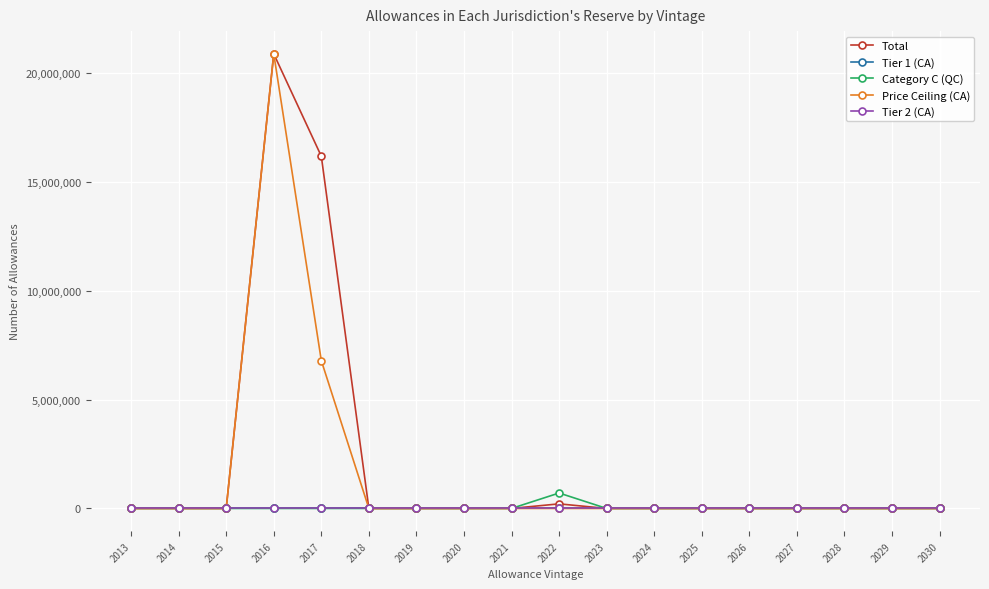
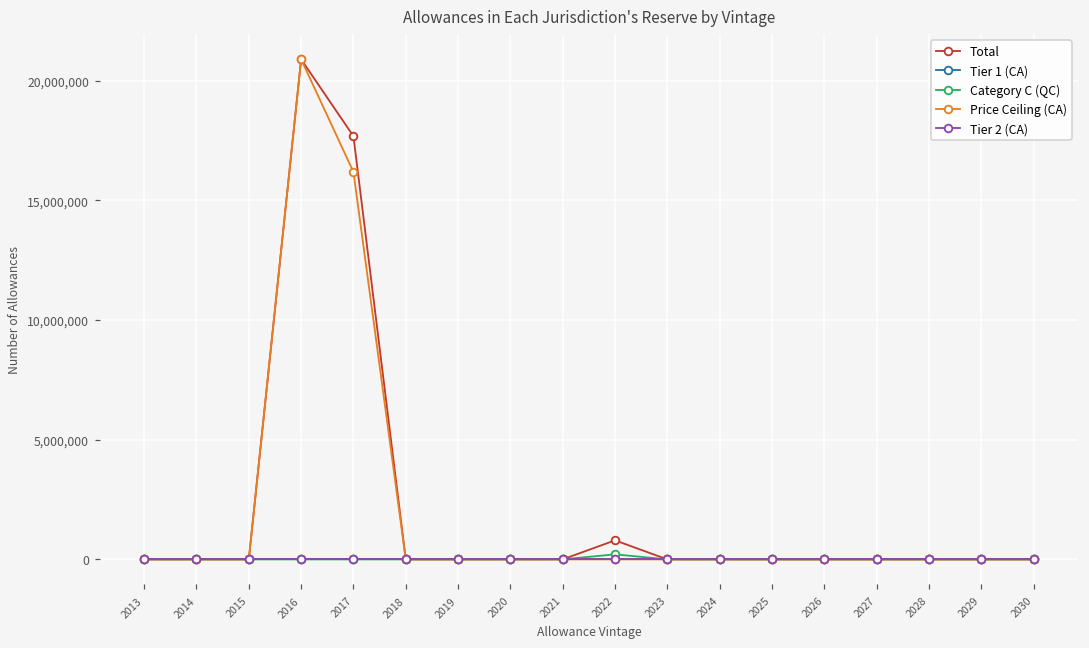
  {
    "Total": {
-     "2017": "16,200,000",
-     "2022": "200,000"
+     "2017": "17,700,000",
+     "2022": "800,000"
    },
    "Category C (QC)": {
-     "2022": "700,000"
+     "2022": "200,000"
    },
    "Price Ceiling (CA)": {
-     "2017": "6,800,000"
+     "2017": "16,200,000"
    }
  }
